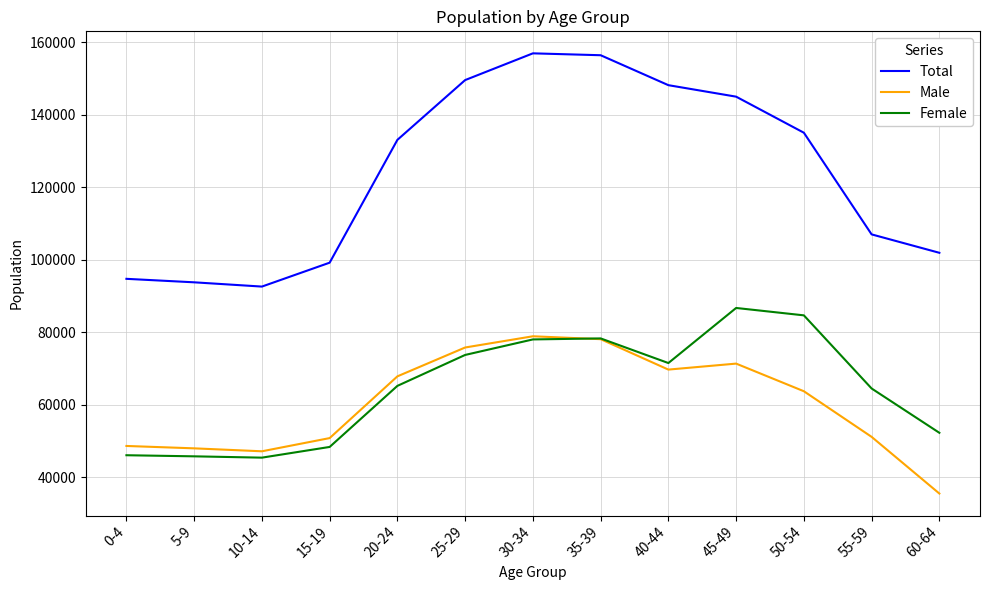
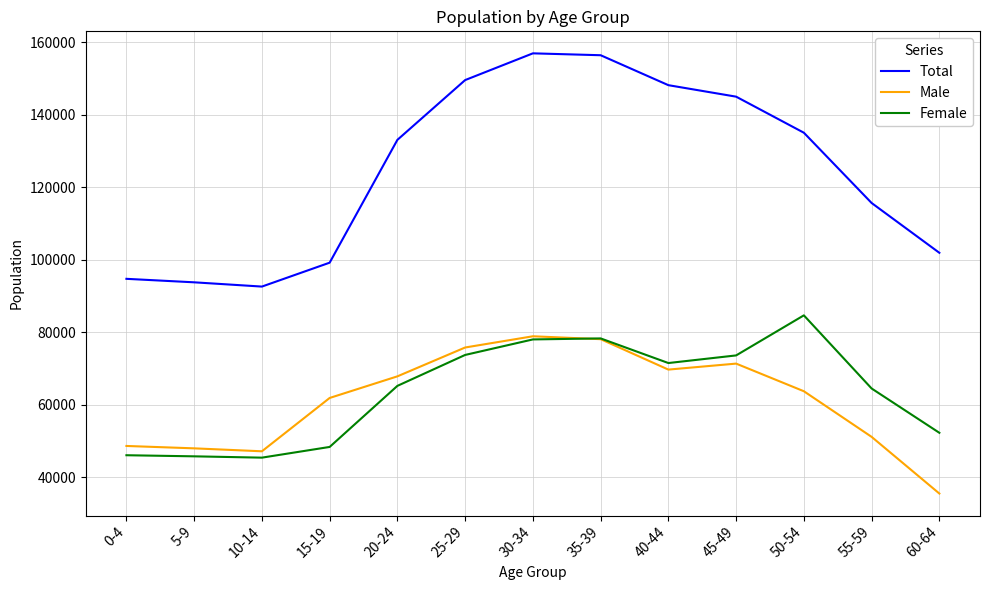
  {
    "Total": {
      "0-4": 95000,
      "5-9": 94000,
      "10-14": 93000,
      "15-19": 99000,
      "20-24": 133000,
      "25-29": 150000,
      "30-34": 157000,
      "35-39": 156000,
      "40-44": 148000,
      "45-49": 145000,
      "50-54": 135000,
-     "55-59": 107000,
+     "55-59": 116000,
      "60-64": 102000
    },
    "Male": {
      "0-4": 49000,
      "5-9": 48000,
      "10-14": 47000,
-     "15-19": 51000,
+     "15-19": 62000,
      "20-24": 68000,
      "25-29": 76000,
      "30-34": 79000,
      "40-44": 70000,
      "45-49": 71000,
      "50-54": 64000,
      "55-59": 51000,
      "60-64": 36000
    },
    "Female": {
      "0-4": 46000,
      "5-9": 46000,
      "10-14": 45000,
      "15-19": 48000,
      "20-24": 65000,
      "25-29": 74000,
      "30-34": 78000,
      "40-44": 72000,
-     "45-49": 87000,
+     "45-49": 74000,
      "50-54": 85000,
      "55-59": 65000,
      "60-64": 52000
    }
  }
